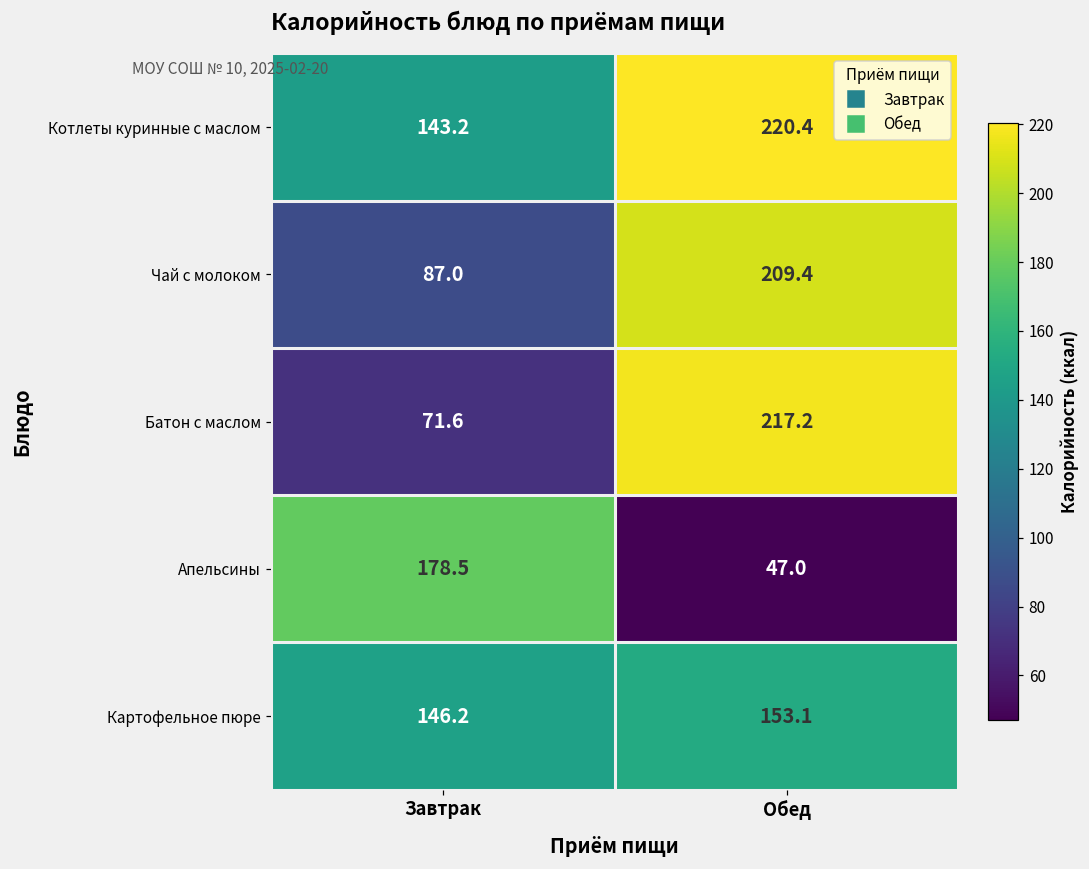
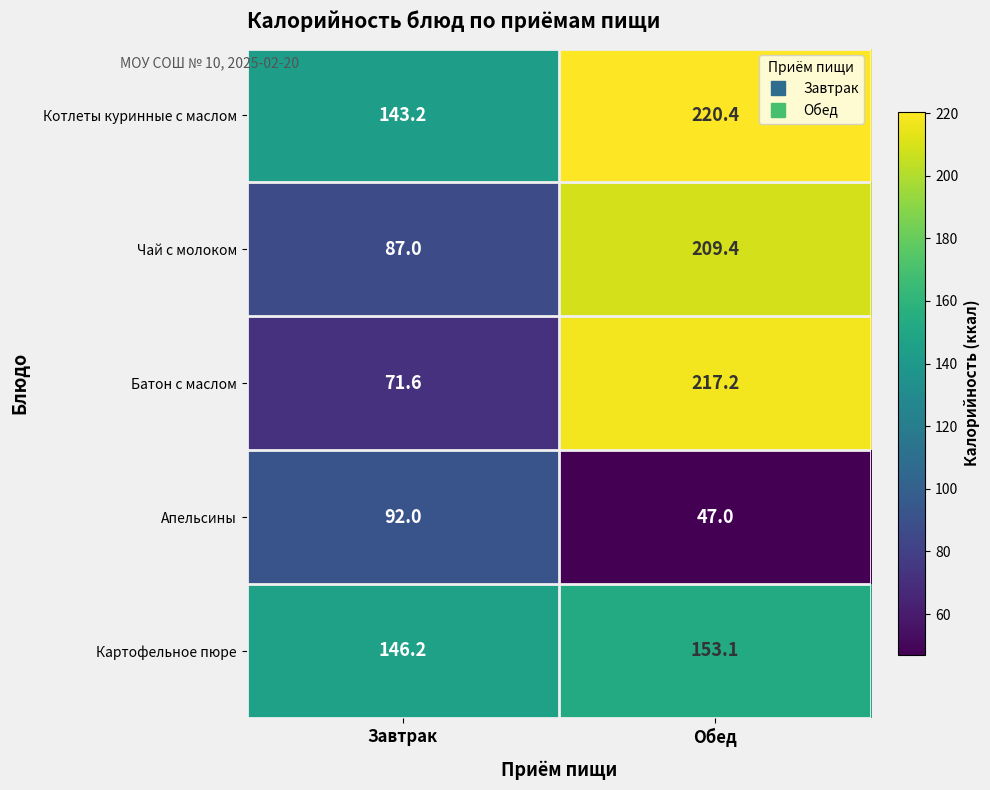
  {
    "Апельсины": {
-     "Завтрак": 178.5
+     "Завтрак": 92.0
    }
  }
